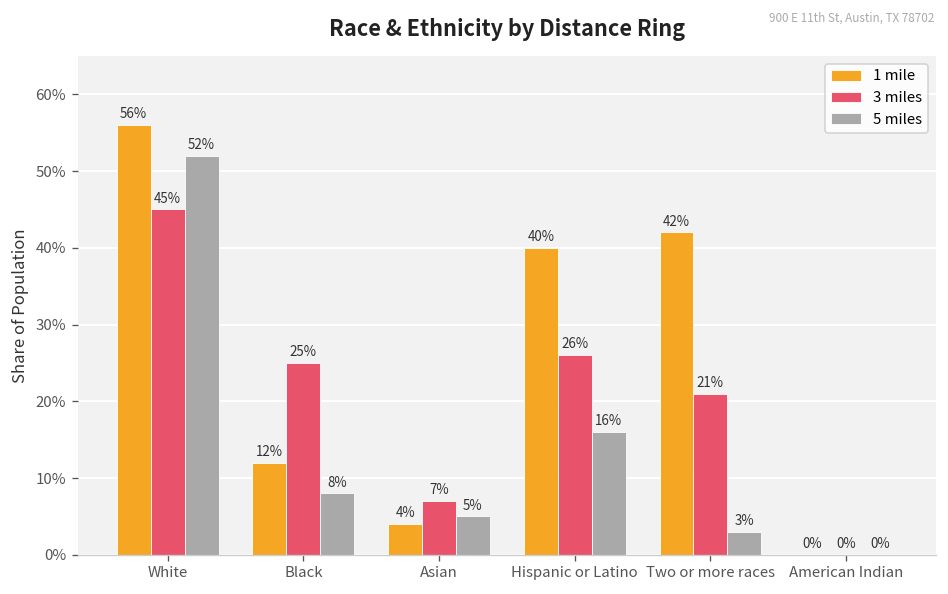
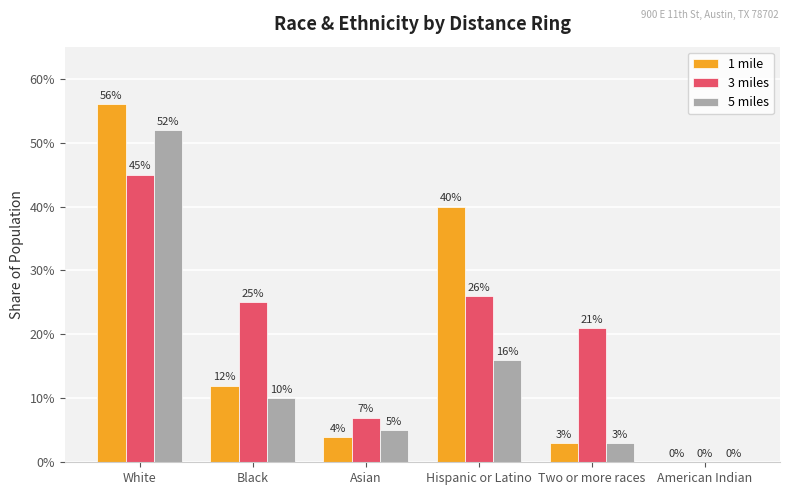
  {
    "1 mile": {
      "White": "56%",
      "Black": "12%",
      "Asian": "4%",
      "Hispanic or Latino": "40%",
-     "Two or more races": "42%",
+     "Two or more races": "3%",
      "American Indian": "0%"
    },
    "3 miles": {
      "White": "45%",
      "Black": "25%",
      "Asian": "7%",
      "Hispanic or Latino": "26%",
      "Two or more races": "21%",
      "American Indian": "0%"
    },
    "5 miles": {
      "White": "52%",
-     "Black": "8%",
+     "Black": "10%",
      "Asian": "5%",
      "Hispanic or Latino": "16%",
      "Two or more races": "3%",
      "American Indian": "0%"
    }
  }
